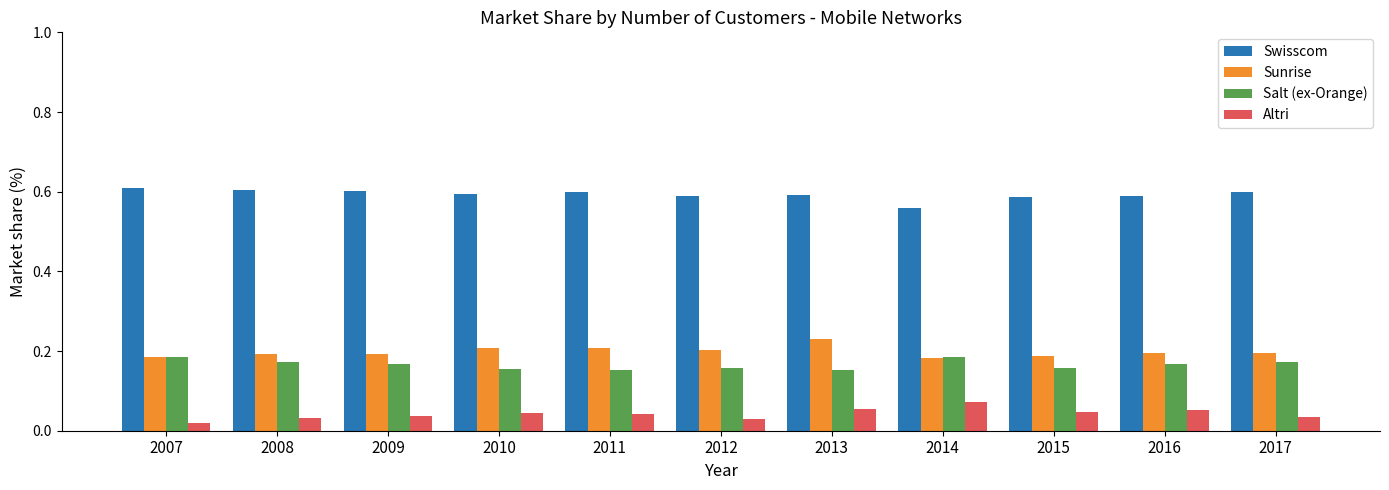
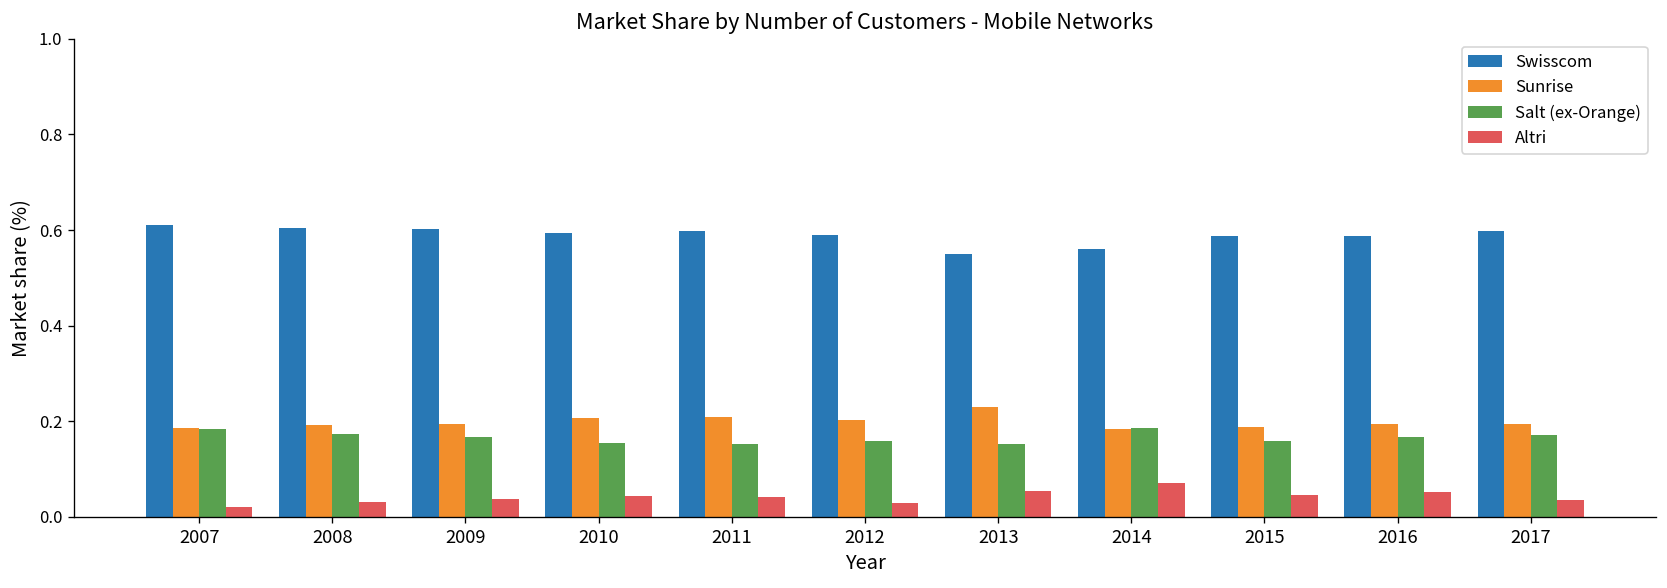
  {
    "Swisscom": {
      "2007": 0.61,
      "2008": 0.60,
      "2009": 0.60,
      "2010": 0.59,
      "2011": 0.60,
      "2012": 0.59,
-     "2013": 0.59,
+     "2013": 0.55,
      "2014": 0.56,
      "2015": 0.59,
      "2016": 0.59,
      "2017": 0.60
    },
    "Sunrise": {
      "2007": 0.19,
      "2008": 0.19,
      "2009": 0.19,
      "2010": 0.21,
      "2011": 0.21,
      "2012": 0.20,
      "2013": 0.23,
      "2014": 0.18,
      "2015": 0.19,
      "2016": 0.19,
      "2017": 0.19
    },
    "Salt (ex-Orange)": {
      "2007": 0.18,
      "2008": 0.17,
      "2009": 0.17,
      "2010": 0.16,
      "2011": 0.15,
      "2012": 0.16,
      "2013": 0.15,
      "2014": 0.19,
      "2015": 0.16,
      "2016": 0.17,
      "2017": 0.17
    },
    "Altri": {
      "2007": 0.02,
      "2008": 0.03,
      "2009": 0.04,
      "2010": 0.04,
      "2011": 0.04,
      "2012": 0.03,
      "2013": 0.05,
      "2014": 0.07,
      "2015": 0.05,
      "2016": 0.05,
      "2017": 0.03
    }
  }
